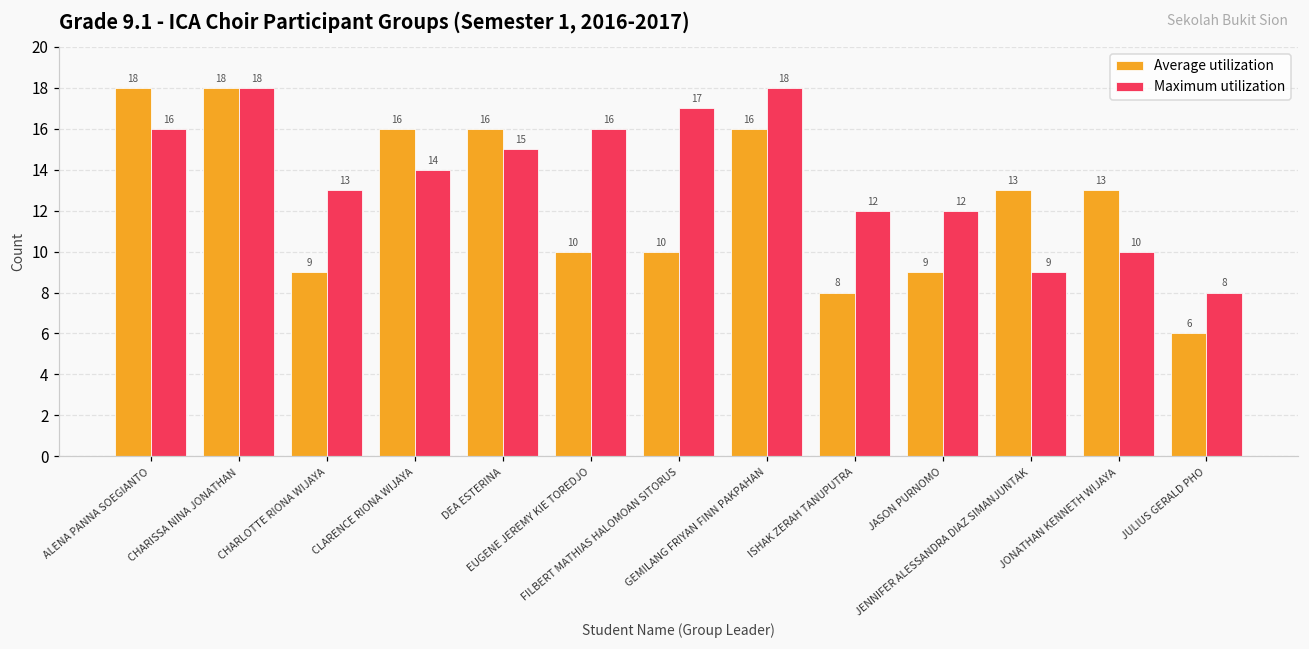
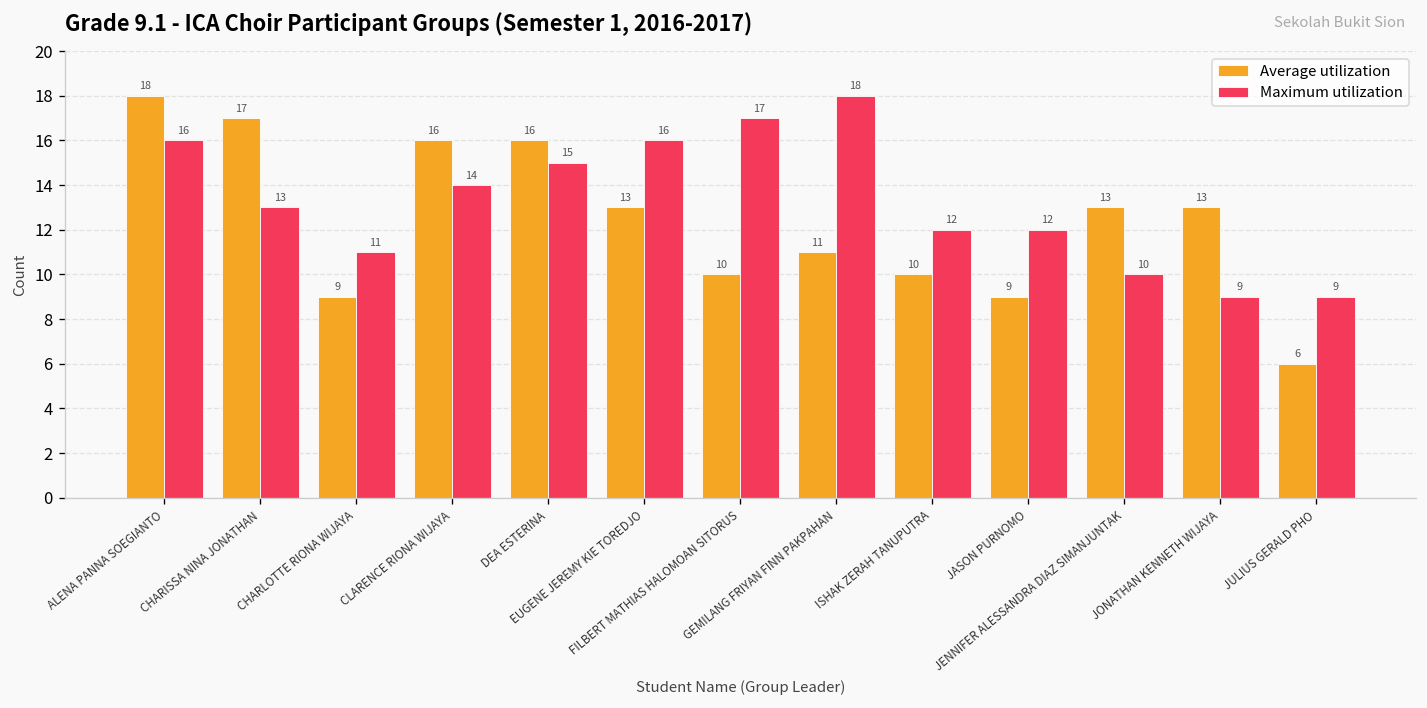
  {
    "Average utilization": {
      "ALENA PANNA SOEGIANTO": 18,
-     "CHARISSA NINA JONATHAN": 18,
+     "CHARISSA NINA JONATHAN": 17,
      "CHARLOTTE RIONA WIJAYA": 9,
      "CLARENCE RIONA WIJAYA": 16,
      "DEA ESTERINA": 16,
-     "EUGENE JEREMY KIE TOREDJO": 10,
+     "EUGENE JEREMY KIE TOREDJO": 13,
      "FILBERT MATHIAS HALOMOAN SITORUS": 10,
-     "GEMILANG FRIYAN FINN PAKPAHAN": 16,
-     "ISHAK ZERAH TANUPUTRA": 8,
+     "GEMILANG FRIYAN FINN PAKPAHAN": 11,
+     "ISHAK ZERAH TANUPUTRA": 10,
      "JASON PURNOMO": 9,
      "JENNIFER ALESSANDRA DIAZ SIMANJUNTAK": 13,
      "JONATHAN KENNETH WIJAYA": 13,
      "JULIUS GERALD PHO": 6
    },
    "Maximum utilization": {
      "ALENA PANNA SOEGIANTO": 16,
-     "CHARISSA NINA JONATHAN": 18,
-     "CHARLOTTE RIONA WIJAYA": 13,
+     "CHARISSA NINA JONATHAN": 13,
+     "CHARLOTTE RIONA WIJAYA": 11,
      "CLARENCE RIONA WIJAYA": 14,
      "DEA ESTERINA": 15,
      "EUGENE JEREMY KIE TOREDJO": 16,
      "FILBERT MATHIAS HALOMOAN SITORUS": 17,
      "GEMILANG FRIYAN FINN PAKPAHAN": 18,
      "ISHAK ZERAH TANUPUTRA": 12,
      "JASON PURNOMO": 12,
-     "JENNIFER ALESSANDRA DIAZ SIMANJUNTAK": 9,
-     "JONATHAN KENNETH WIJAYA": 10,
-     "JULIUS GERALD PHO": 8
+     "JENNIFER ALESSANDRA DIAZ SIMANJUNTAK": 10,
+     "JONATHAN KENNETH WIJAYA": 9,
+     "JULIUS GERALD PHO": 9
    }
  }
